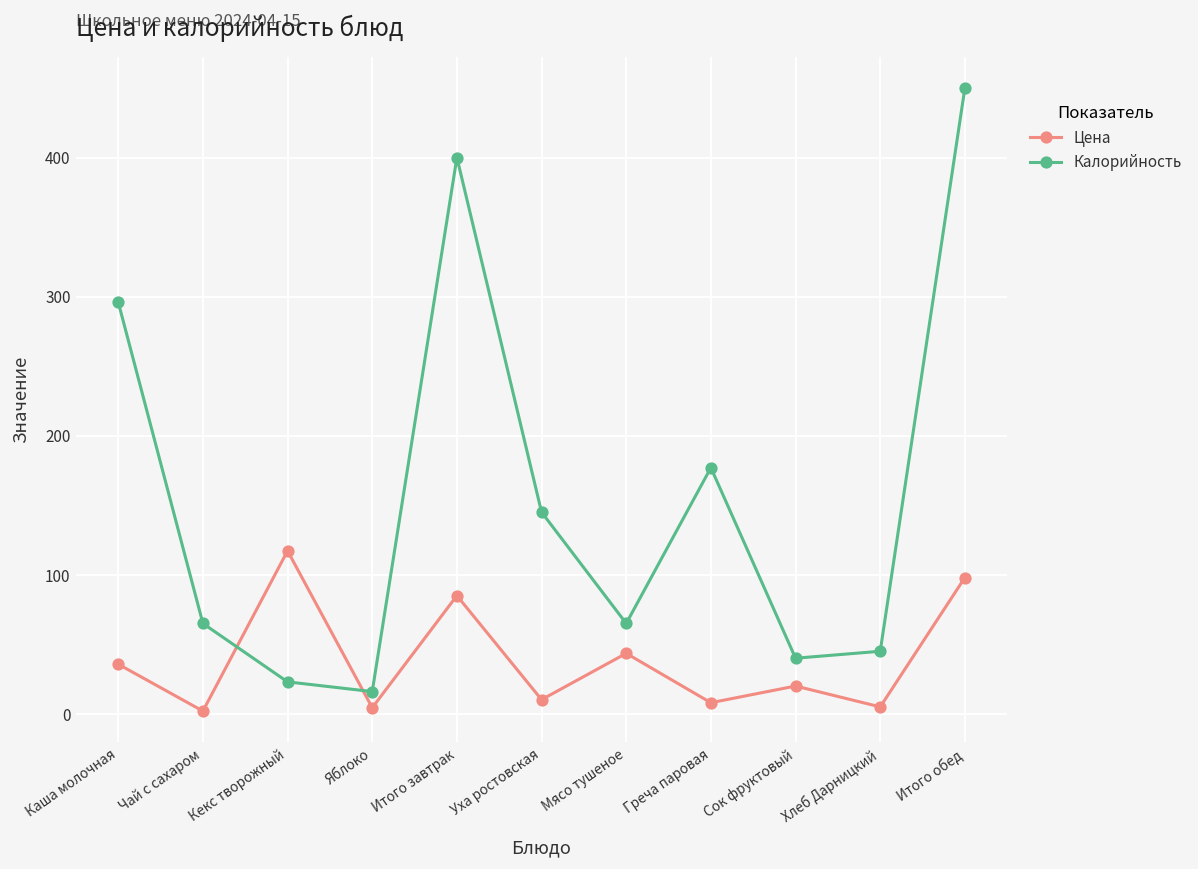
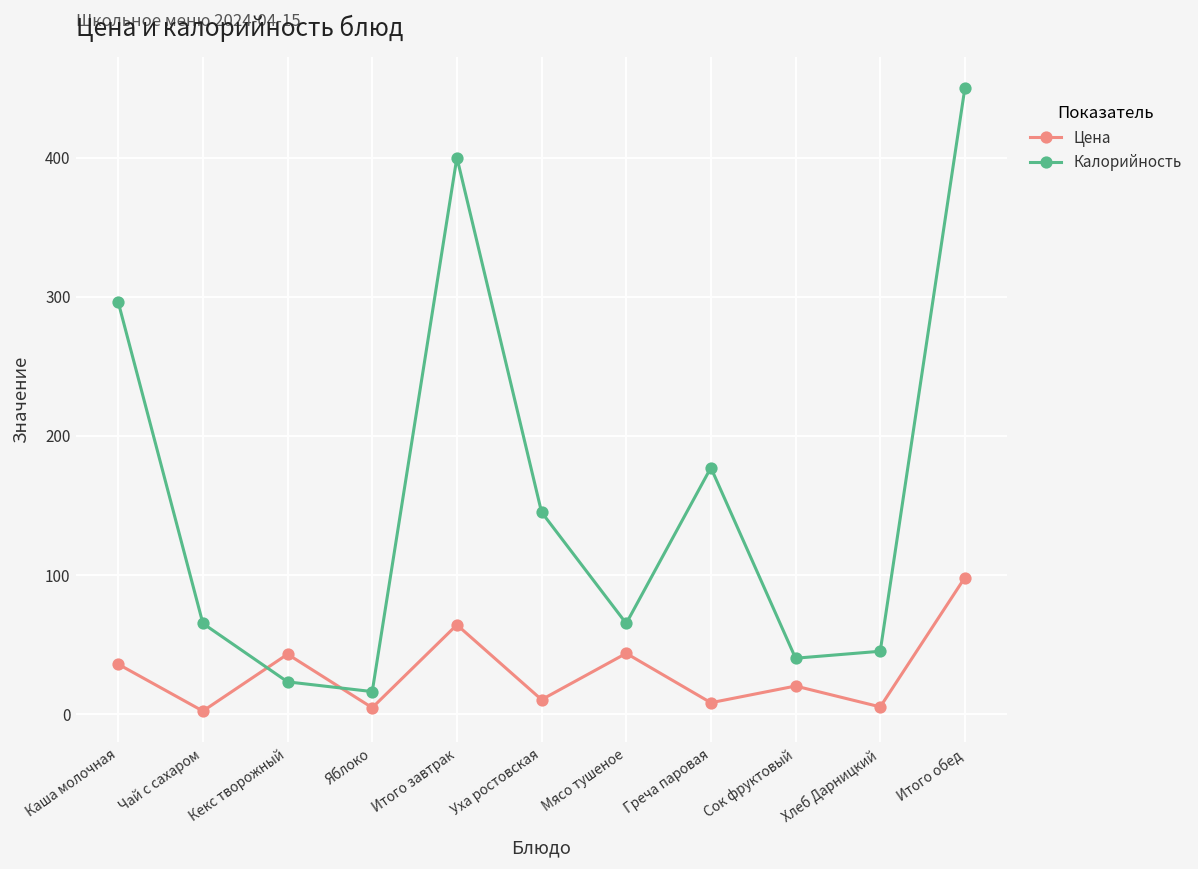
  {
    "Цена": {
      "Каша молочная": 36,
      "Чай с сахаром": 2,
-     "Кекс творожный": 117,
+     "Кекс творожный": 43,
      "Яблоко": 4,
-     "Итого завтрак": 85,
+     "Итого завтрак": 64,
      "Уха ростовская": 10,
      "Мясо тушеное": 44,
      "Греча паровая": 8,
      "Сок фруктовый": 20,
      "Хлеб Дарницкий": 5,
      "Итого обед": 98
    },
    "Калорийность": {
      "Каша молочная": 296,
      "Чай с сахаром": 65,
      "Кекс творожный": 23,
      "Яблоко": 16,
      "Итого завтрак": 400,
      "Уха ростовская": 145,
      "Мясо тушеное": 65,
      "Греча паровая": 177,
      "Сок фруктовый": 40,
      "Хлеб Дарницкий": 45,
      "Итого обед": 450
    }
  }
